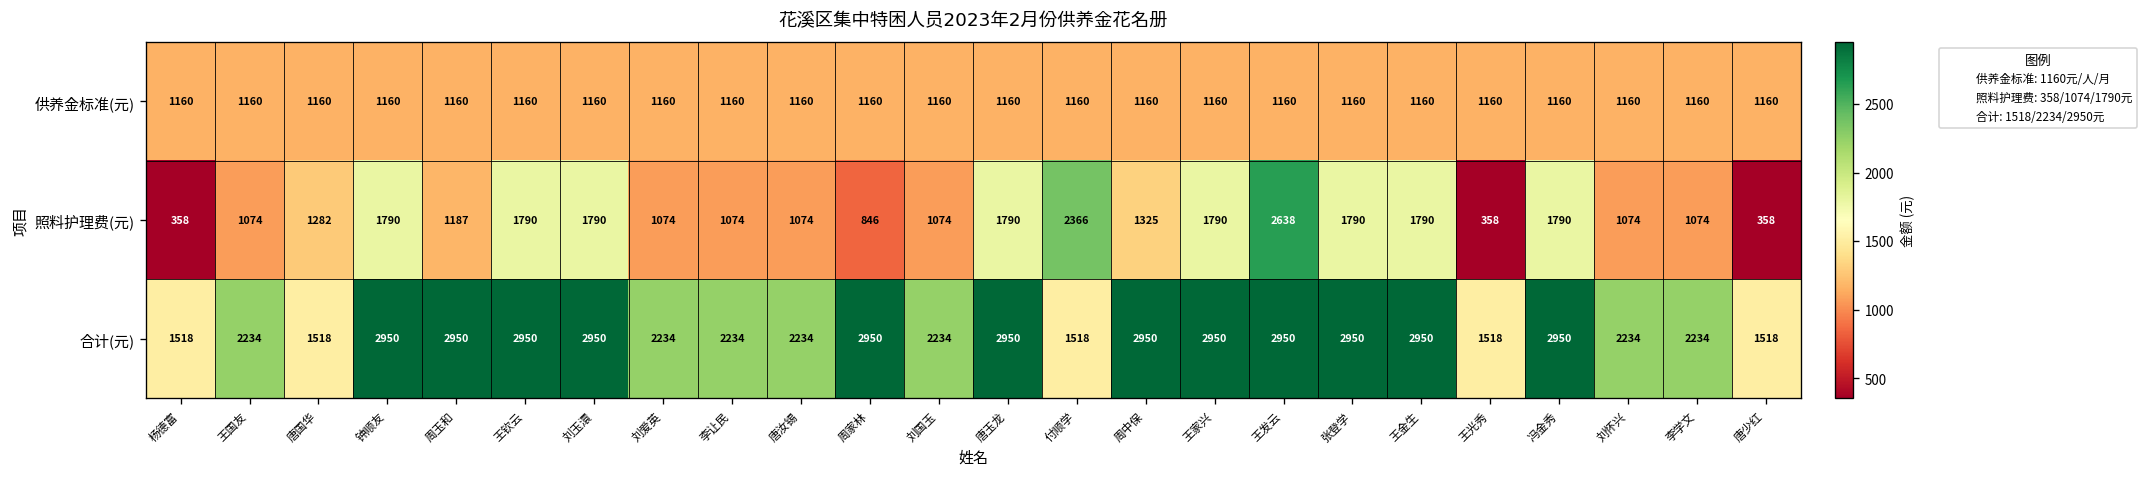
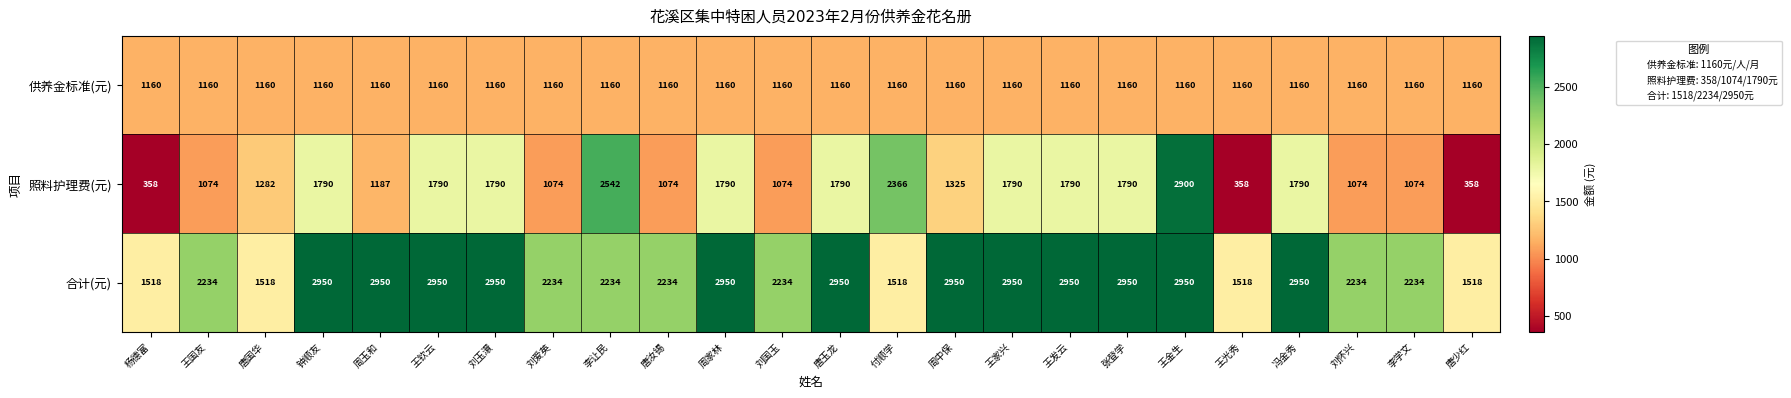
  {
    "供养金标准(元)": {
      "杨德富": 1160,
      "王国友": 1160,
      "唐国华": 1160,
      "钟顺友": 1160,
      "周玉和": 1160,
      "王钦云": 1160,
      "刘玉澴": 1160,
      "刘爱英": 1160,
      "李让民": 1160,
      "唐汝锡": 1160,
      "周家林": 1160,
      "刘国玉": 1160,
      "唐玉龙": 1160,
      "付顺学": 1160,
      "周中保": 1160,
      "王家兴": 1160,
      "王发云": 1160,
      "张登学": 1160,
      "王金生": 1160,
      "王光秀": 1160,
      "冯金秀": 1160,
      "刘怀兴": 1160,
      "李学文": 1160,
      "唐少红": 1160
    },
    "照料护理费(元)": {
      "杨德富": 358,
      "王国友": 1074,
      "唐国华": 1282,
      "钟顺友": 1790,
      "周玉和": 1187,
      "王钦云": 1790,
      "刘玉澴": 1790,
      "刘爱英": 1074,
-     "李让民": 1074,
+     "李让民": 2542,
      "唐汝锡": 1074,
-     "周家林": 846,
+     "周家林": 1790,
      "刘国玉": 1074,
      "唐玉龙": 1790,
      "付顺学": 2366,
      "周中保": 1325,
      "王家兴": 1790,
-     "王发云": 2638,
+     "王发云": 1790,
      "张登学": 1790,
-     "王金生": 1790,
+     "王金生": 2900,
      "王光秀": 358,
      "冯金秀": 1790,
      "刘怀兴": 1074,
      "李学文": 1074,
      "唐少红": 358
    },
    "合计(元)": {
      "杨德富": 1518,
      "王国友": 2234,
      "唐国华": 1518,
      "钟顺友": 2950,
      "周玉和": 2950,
      "王钦云": 2950,
      "刘玉澴": 2950,
      "刘爱英": 2234,
      "李让民": 2234,
      "唐汝锡": 2234,
      "周家林": 2950,
      "刘国玉": 2234,
      "唐玉龙": 2950,
      "付顺学": 1518,
      "周中保": 2950,
      "王家兴": 2950,
      "王发云": 2950,
      "张登学": 2950,
      "王金生": 2950,
      "王光秀": 1518,
      "冯金秀": 2950,
      "刘怀兴": 2234,
      "李学文": 2234,
      "唐少红": 1518
    }
  }
